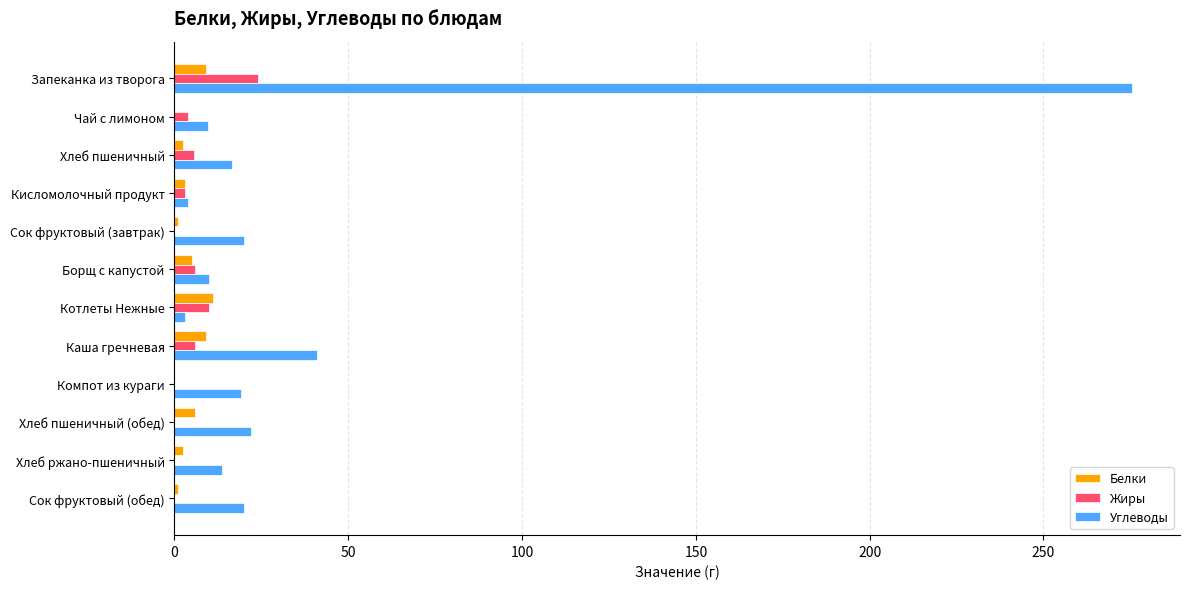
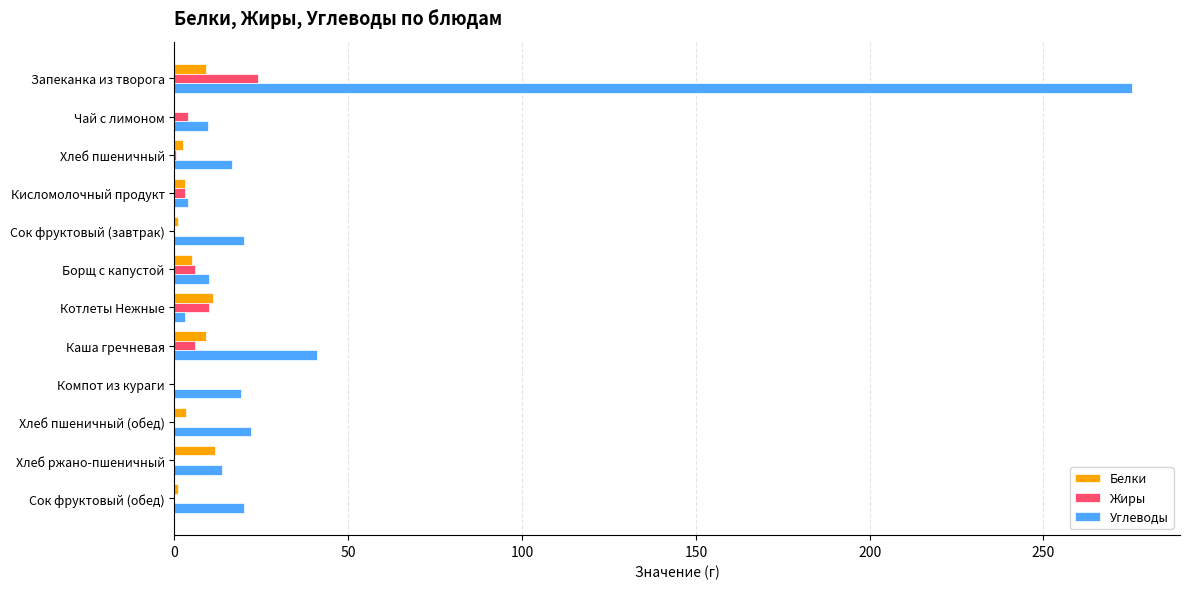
  {
    "Белки": {
      "Запеканка из творога": 9,
      "Чай с лимоном": 0,
      "Хлеб пшеничный": 2,
      "Кисломолочный продукт": 3,
      "Сок фруктовый (завтрак)": 1,
      "Борщ с капустой": 5,
      "Котлеты Нежные": 11,
      "Каша гречневая": 9,
      "Компот из кураги": 0,
-     "Хлеб пшеничный (обед)": 6,
-     "Хлеб ржано-пшеничный": 2,
+     "Хлеб пшеничный (обед)": 3,
+     "Хлеб ржано-пшеничный": 12,
      "Сок фруктовый (обед)": 1
    },
    "Жиры": {
      "Запеканка из творога": 24,
      "Чай с лимоном": 4,
-     "Хлеб пшеничный": 6,
+     "Хлеб пшеничный": 0,
      "Кисломолочный продукт": 3,
      "Сок фруктовый (завтрак)": 0,
      "Борщ с капустой": 6,
      "Котлеты Нежные": 10,
      "Каша гречневая": 6,
      "Компот из кураги": 0,
      "Хлеб пшеничный (обед)": 0,
      "Хлеб ржано-пшеничный": 0,
      "Сок фруктовый (обед)": 0
    },
    "Углеводы": {
      "Запеканка из творога": 276,
      "Чай с лимоном": 10,
      "Хлеб пшеничный": 17,
      "Кисломолочный продукт": 4,
      "Сок фруктовый (завтрак)": 20,
      "Борщ с капустой": 10,
      "Котлеты Нежные": 3,
      "Каша гречневая": 41,
      "Компот из кураги": 19,
      "Хлеб пшеничный (обед)": 22,
      "Хлеб ржано-пшеничный": 14,
      "Сок фруктовый (обед)": 20
    }
  }
